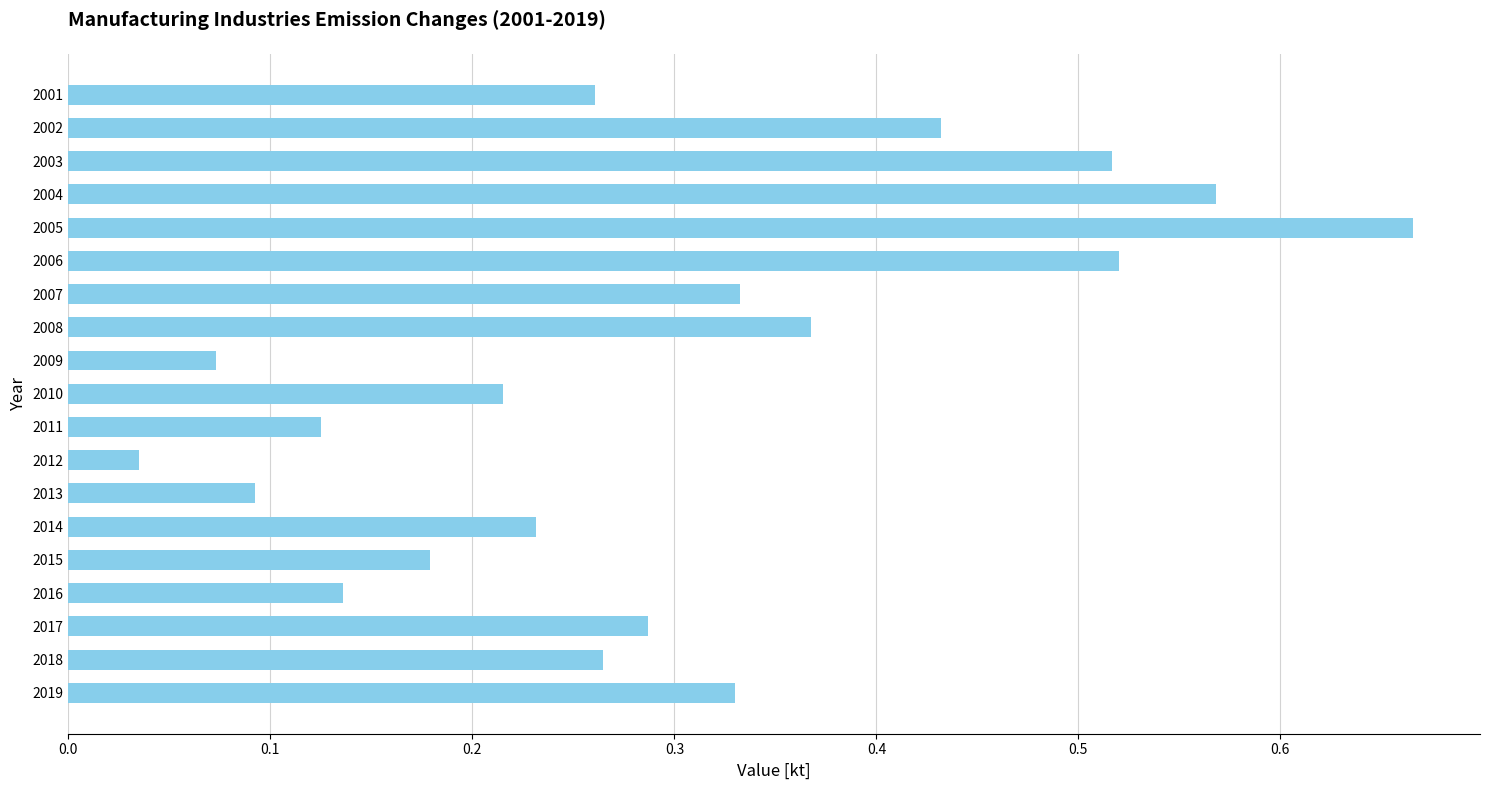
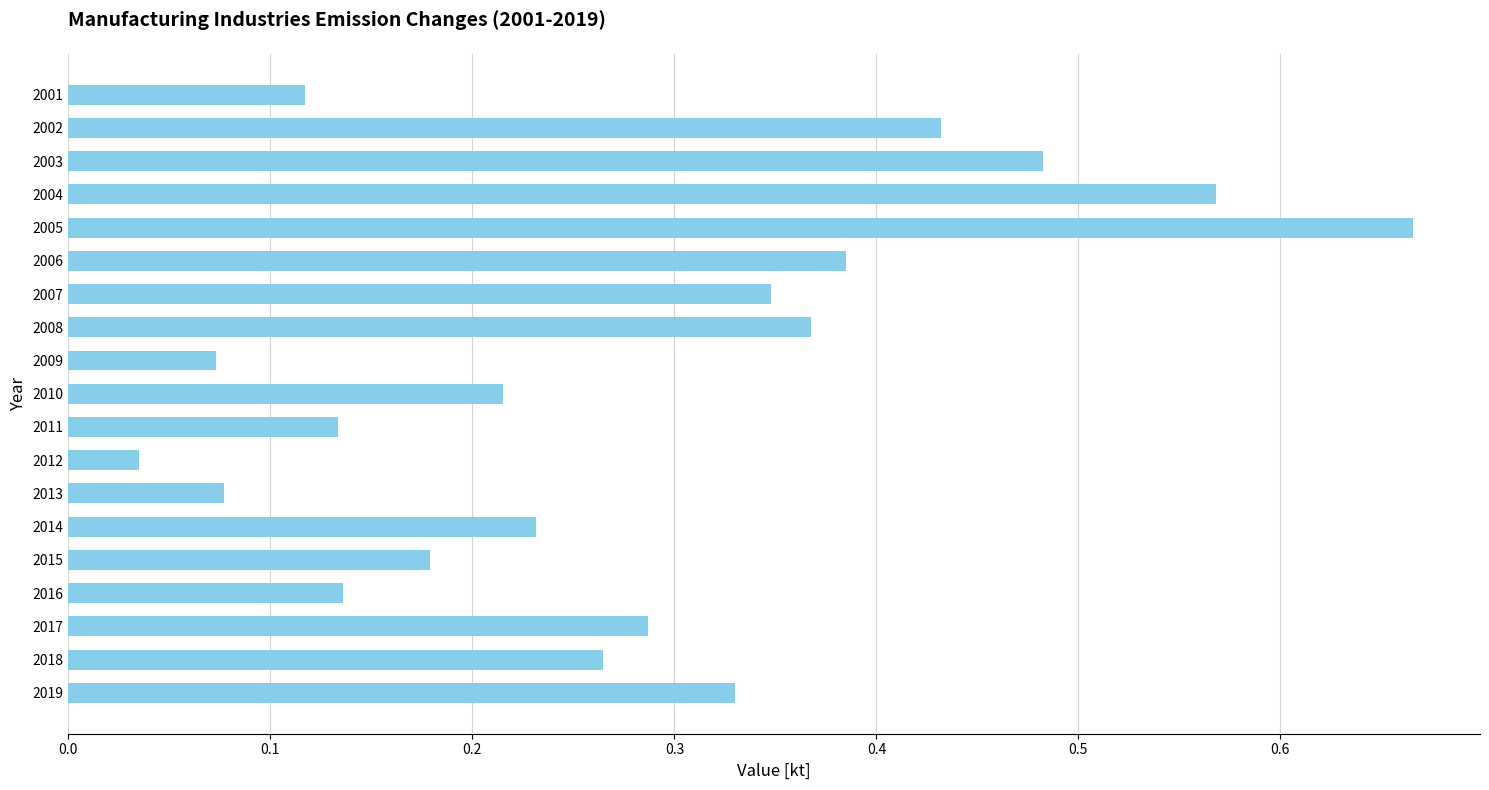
  {
-   "2001": 0.261,
+   "2001": 0.117,
    "2002": 0.432,
-   "2003": 0.517,
+   "2003": 0.483,
    "2004": 0.568,
    "2005": 0.666,
-   "2006": 0.520,
-   "2007": 0.332,
+   "2006": 0.385,
+   "2007": 0.348,
    "2008": 0.368,
    "2009": 0.073,
    "2010": 0.215,
-   "2011": 0.125,
+   "2011": 0.134,
    "2012": 0.035,
-   "2013": 0.092,
+   "2013": 0.077,
    "2014": 0.231,
    "2015": 0.179,
    "2016": 0.136,
    "2017": 0.287,
    "2018": 0.265,
    "2019": 0.330
  }
